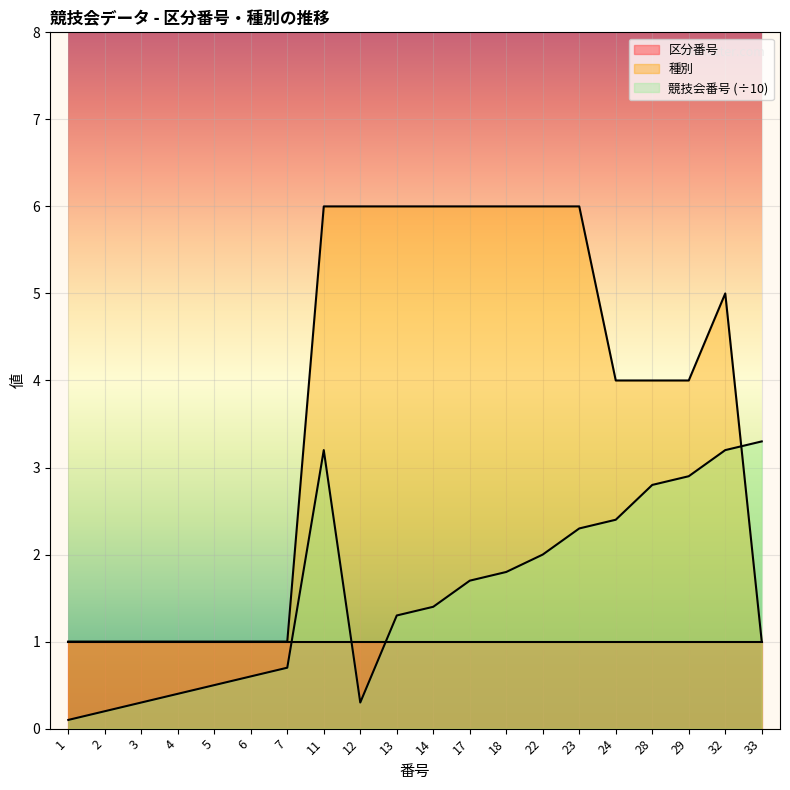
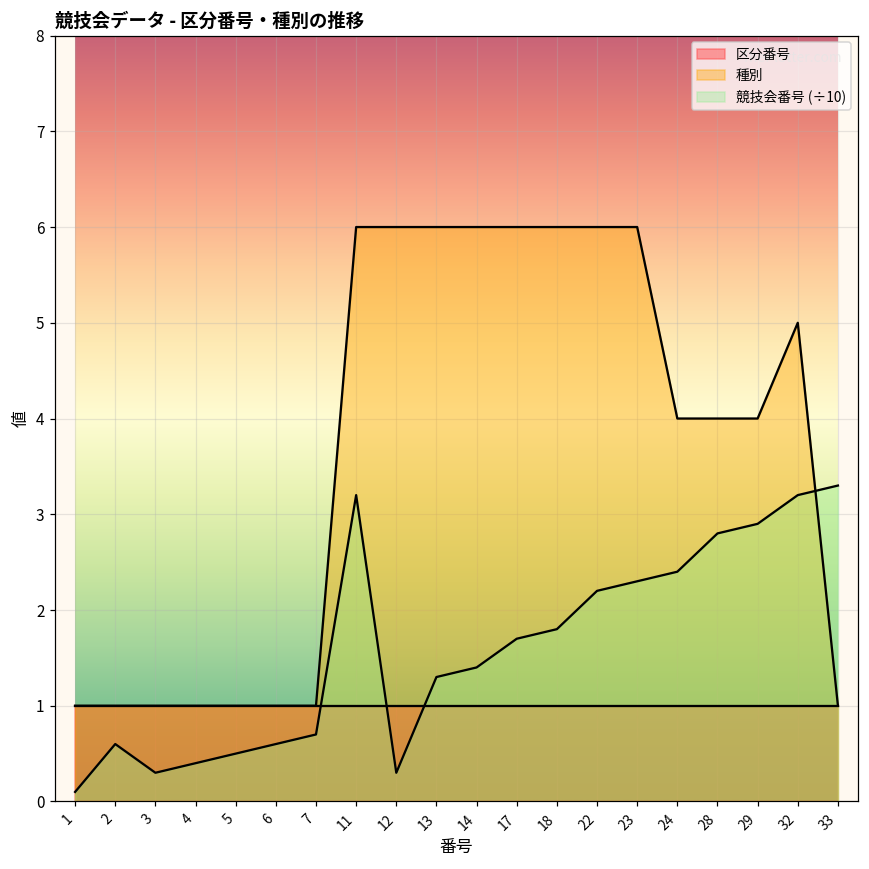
  {
    "区分番号": {
      "11": 1.0,
      "12": 1.0,
      "13": 1.0,
      "14": 1.0,
      "17": 1.0,
      "18": 1.0,
      "22": 1.0,
      "23": 1.0,
      "24": 1.0,
      "28": 1.0,
      "29": 1.0,
      "32": 1.0
    },
    "種別": {
      "11": 6.0,
      "12": 6.0,
      "13": 6.0,
      "14": 6.0,
      "17": 6.0,
      "18": 6.0,
      "22": 6.0,
      "23": 6.0,
      "24": 4.0,
      "28": 4.0,
      "29": 4.0,
      "32": 5.0
    },
    "競技会番号 (÷10)": {
      "1": 0.1,
-     "2": 0.2,
+     "2": 0.6,
      "3": 0.3,
      "4": 0.4,
      "5": 0.5,
      "6": 0.6,
      "7": 0.7,
      "11": 3.2,
      "12": 0.3,
      "13": 1.3,
      "14": 1.4,
      "17": 1.7,
      "18": 1.8,
-     "22": 2.0,
+     "22": 2.2,
      "23": 2.3,
      "24": 2.4,
      "28": 2.8,
      "29": 2.9,
      "32": 3.2,
      "33": 3.3
    }
  }
